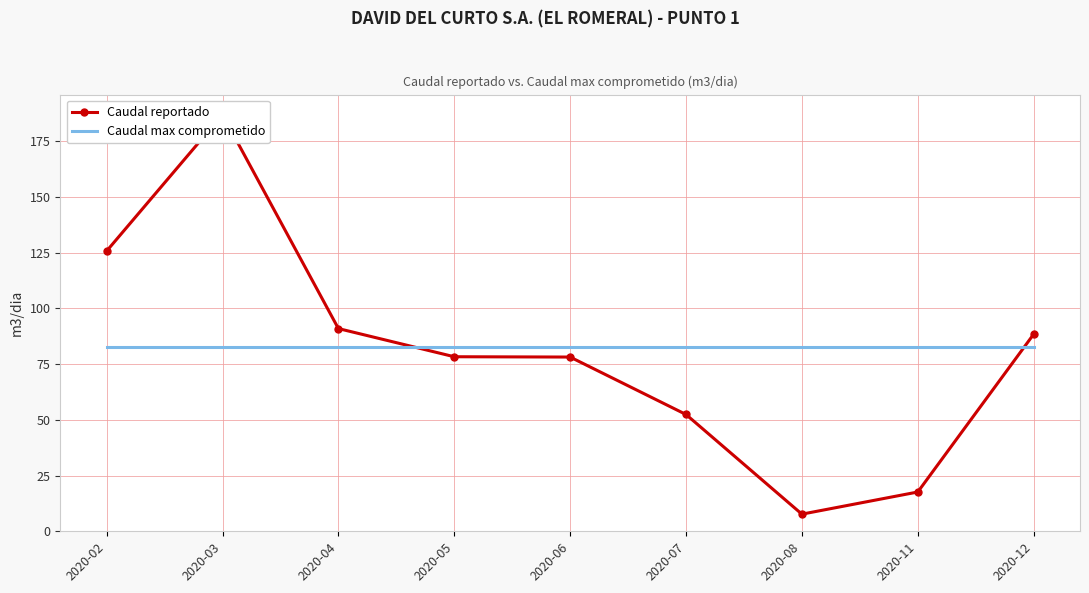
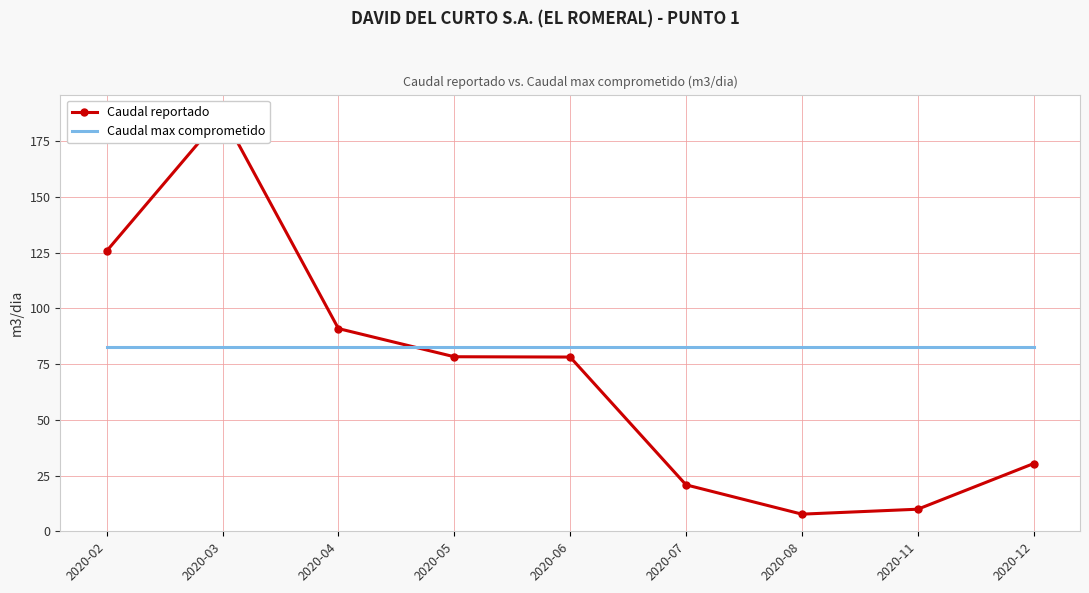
  {
    "Caudal reportado": {
      "2020-02": 126,
      "2020-04": 91,
      "2020-05": 78,
      "2020-06": 78,
-     "2020-07": 52,
+     "2020-07": 21,
      "2020-08": 8,
-     "2020-11": 18,
-     "2020-12": 88
+     "2020-11": 10,
+     "2020-12": 30
    },
    "Caudal max comprometido": {
      "2020-02": 83,
      "2020-03": 83,
      "2020-04": 83,
      "2020-05": 83,
      "2020-06": 83,
      "2020-07": 83,
      "2020-08": 83,
      "2020-11": 83,
      "2020-12": 83
    }
  }
